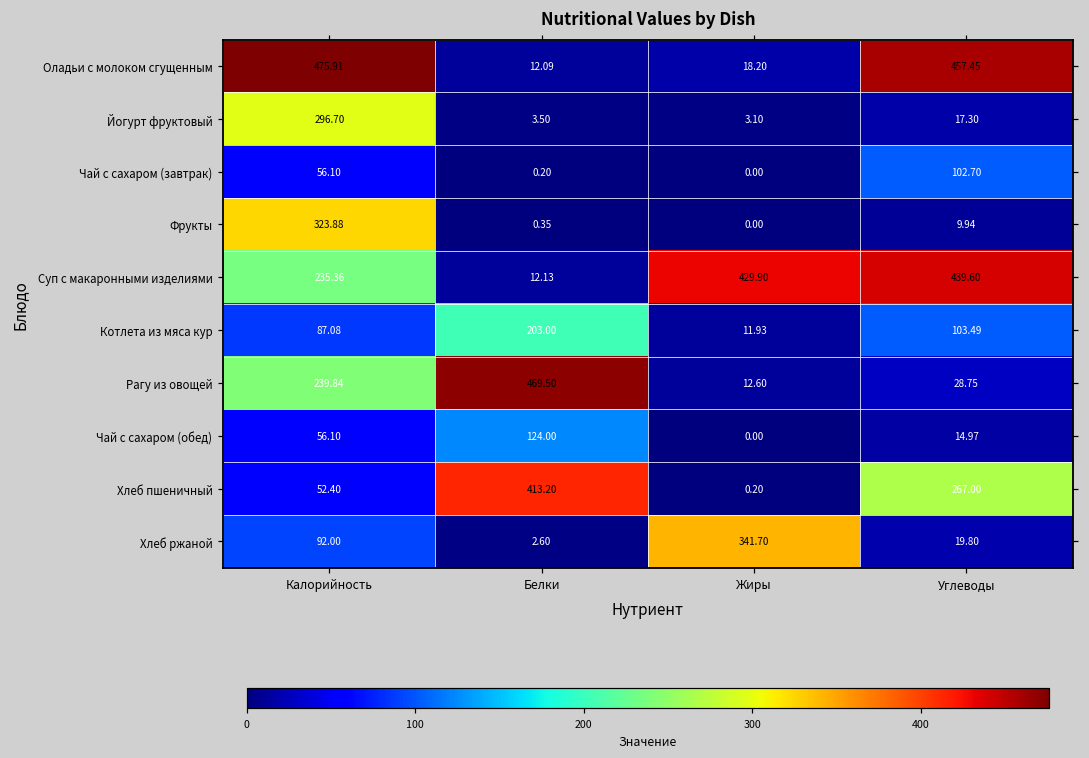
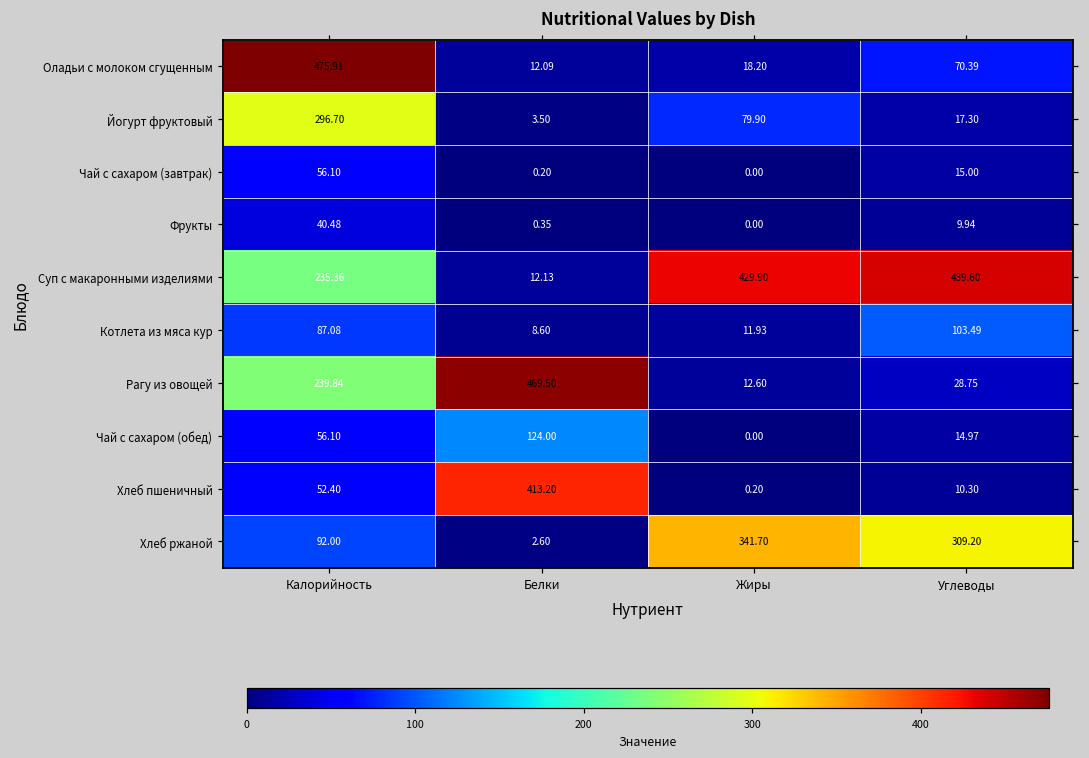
  {
    "Оладьи с молоком сгущенным": {
      "Калорийность": 475.91,
      "Белки": 12.09,
      "Жиры": 18.20,
-     "Углеводы": 457.45
+     "Углеводы": 70.39
    },
    "Йогурт фруктовый": {
      "Калорийность": 296.70,
      "Белки": 3.50,
-     "Жиры": 3.10,
+     "Жиры": 79.90,
      "Углеводы": 17.30
    },
    "Чай с сахаром (завтрак)": {
      "Калорийность": 56.10,
      "Белки": 0.20,
      "Жиры": 0.00,
-     "Углеводы": 102.70
+     "Углеводы": 15.00
    },
    "Фрукты": {
-     "Калорийность": 323.88,
+     "Калорийность": 40.48,
      "Белки": 0.35,
      "Жиры": 0.00,
      "Углеводы": 9.94
    },
    "Суп с макаронными изделиями": {
      "Калорийность": 235.36,
      "Белки": 12.13,
      "Жиры": 429.90,
      "Углеводы": 439.60
    },
    "Котлета из мяса кур": {
      "Калорийность": 87.08,
-     "Белки": 203.00,
+     "Белки": 8.60,
      "Жиры": 11.93,
      "Углеводы": 103.49
    },
    "Рагу из овощей": {
      "Калорийность": 239.84,
      "Белки": 469.50,
      "Жиры": 12.60,
      "Углеводы": 28.75
    },
    "Чай с сахаром (обед)": {
      "Калорийность": 56.10,
      "Белки": 124.00,
      "Жиры": 0.00,
      "Углеводы": 14.97
    },
    "Хлеб пшеничный": {
      "Калорийность": 52.40,
      "Белки": 413.20,
      "Жиры": 0.20,
-     "Углеводы": 267.00
+     "Углеводы": 10.30
    },
    "Хлеб ржаной": {
      "Калорийность": 92.00,
      "Белки": 2.60,
      "Жиры": 341.70,
-     "Углеводы": 19.80
+     "Углеводы": 309.20
    }
  }
